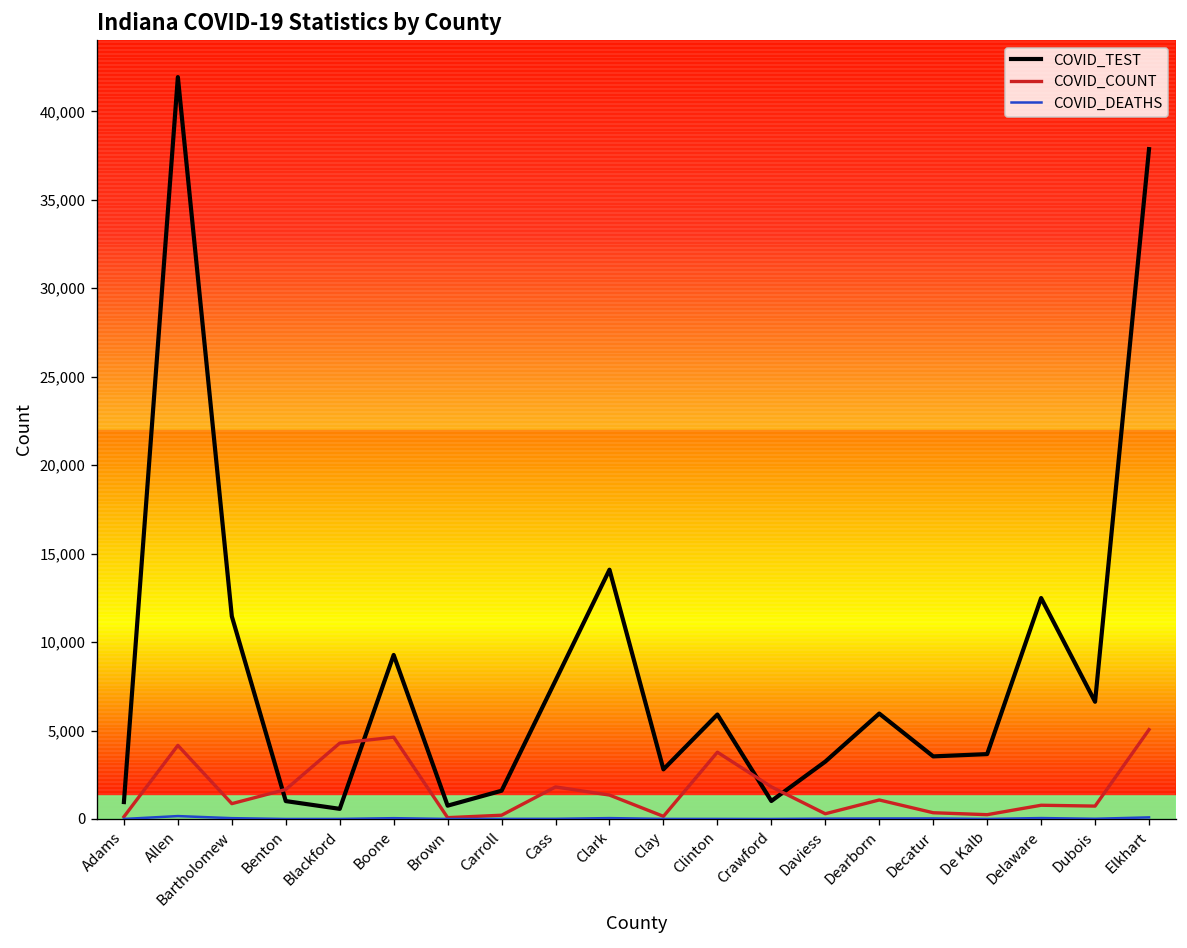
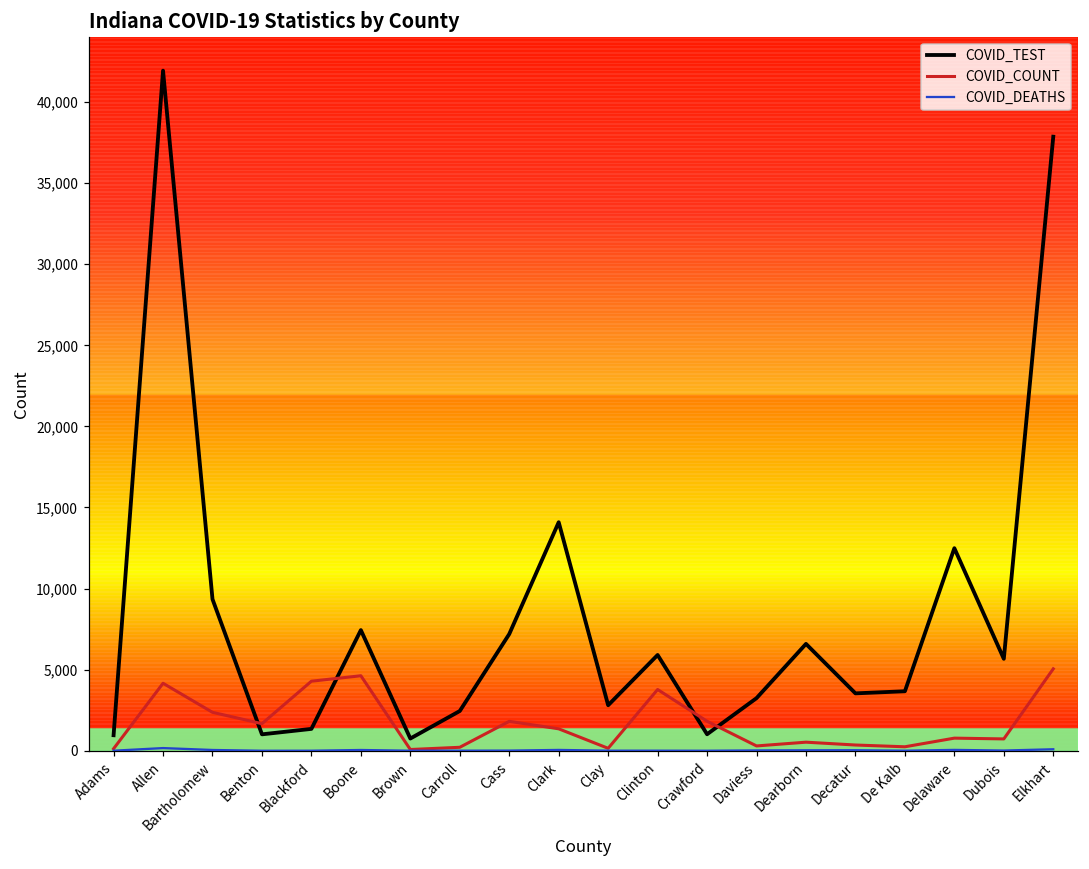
  {
    "COVID_TEST": {
      "Adams": "1,000",
      "Allen": "41,900",
-     "Bartholomew": "11,500",
+     "Bartholomew": "9,300",
      "Benton": "1,000",
-     "Blackford": "600",
-     "Boone": "9,300",
+     "Blackford": "1,300",
+     "Boone": "7,400",
      "Brown": "800",
-     "Carroll": "1,600",
-     "Cass": "7,800",
+     "Carroll": "2,500",
+     "Cass": "7,200",
      "Clark": "14,100",
      "Clay": "2,800",
      "Clinton": "5,900",
      "Crawford": "1,000",
      "Daviess": "3,200",
-     "Dearborn": "6,000",
+     "Dearborn": "6,600",
      "Decatur": "3,500",
      "De Kalb": "3,700",
      "Delaware": "12,500",
-     "Dubois": "6,600",
+     "Dubois": "5,700",
      "Elkhart": "37,900"
    },
    "COVID_COUNT": {
      "Allen": "4,200",
-     "Bartholomew": "900",
+     "Bartholomew": "2,400",
      "Benton": "1,700",
      "Blackford": "4,300",
      "Boone": "4,600",
      "Carroll": "200",
      "Cass": "1,800",
      "Clark": "1,400",
      "Clinton": "3,800",
      "Crawford": "1,800",
      "Daviess": "300",
-     "Dearborn": "1,100",
+     "Dearborn": "500",
      "Decatur": "400",
      "De Kalb": "200",
      "Delaware": "800",
      "Dubois": "700",
      "Elkhart": "5,100"
    },
    "COVID_DEATHS": {
      "Allen": "200",
      "Bartholomew": "0",
      "Benton": "0",
      "Blackford": "0",
      "Boone": "0",
      "Carroll": "0",
      "Cass": "0",
      "Clark": "100",
      "Clinton": "0",
      "Crawford": "0",
      "Daviess": "0",
      "Dearborn": "0",
      "Decatur": "0",
      "De Kalb": "0",
      "Delaware": "100",
      "Dubois": "0",
      "Elkhart": "100"
    }
  }
